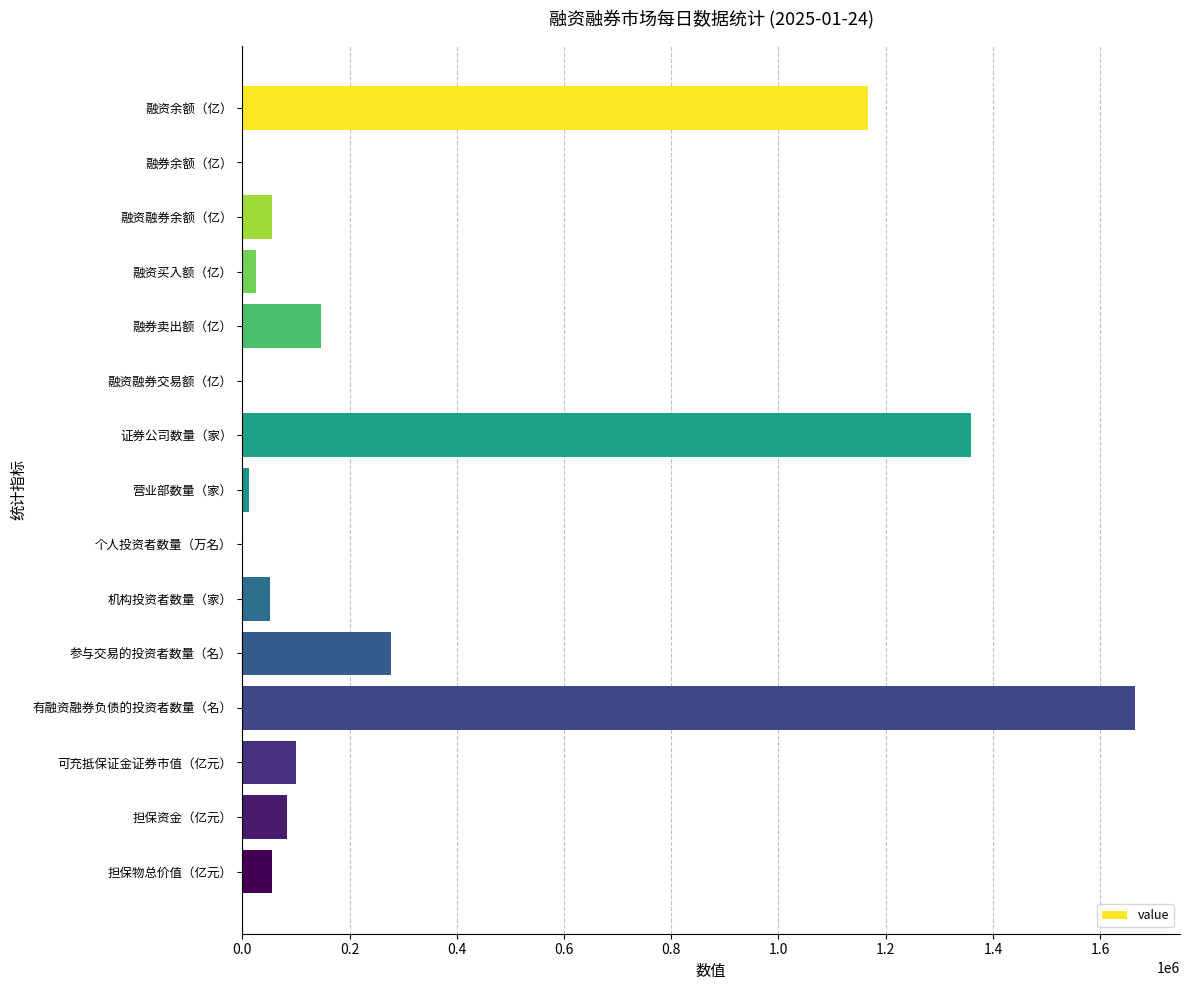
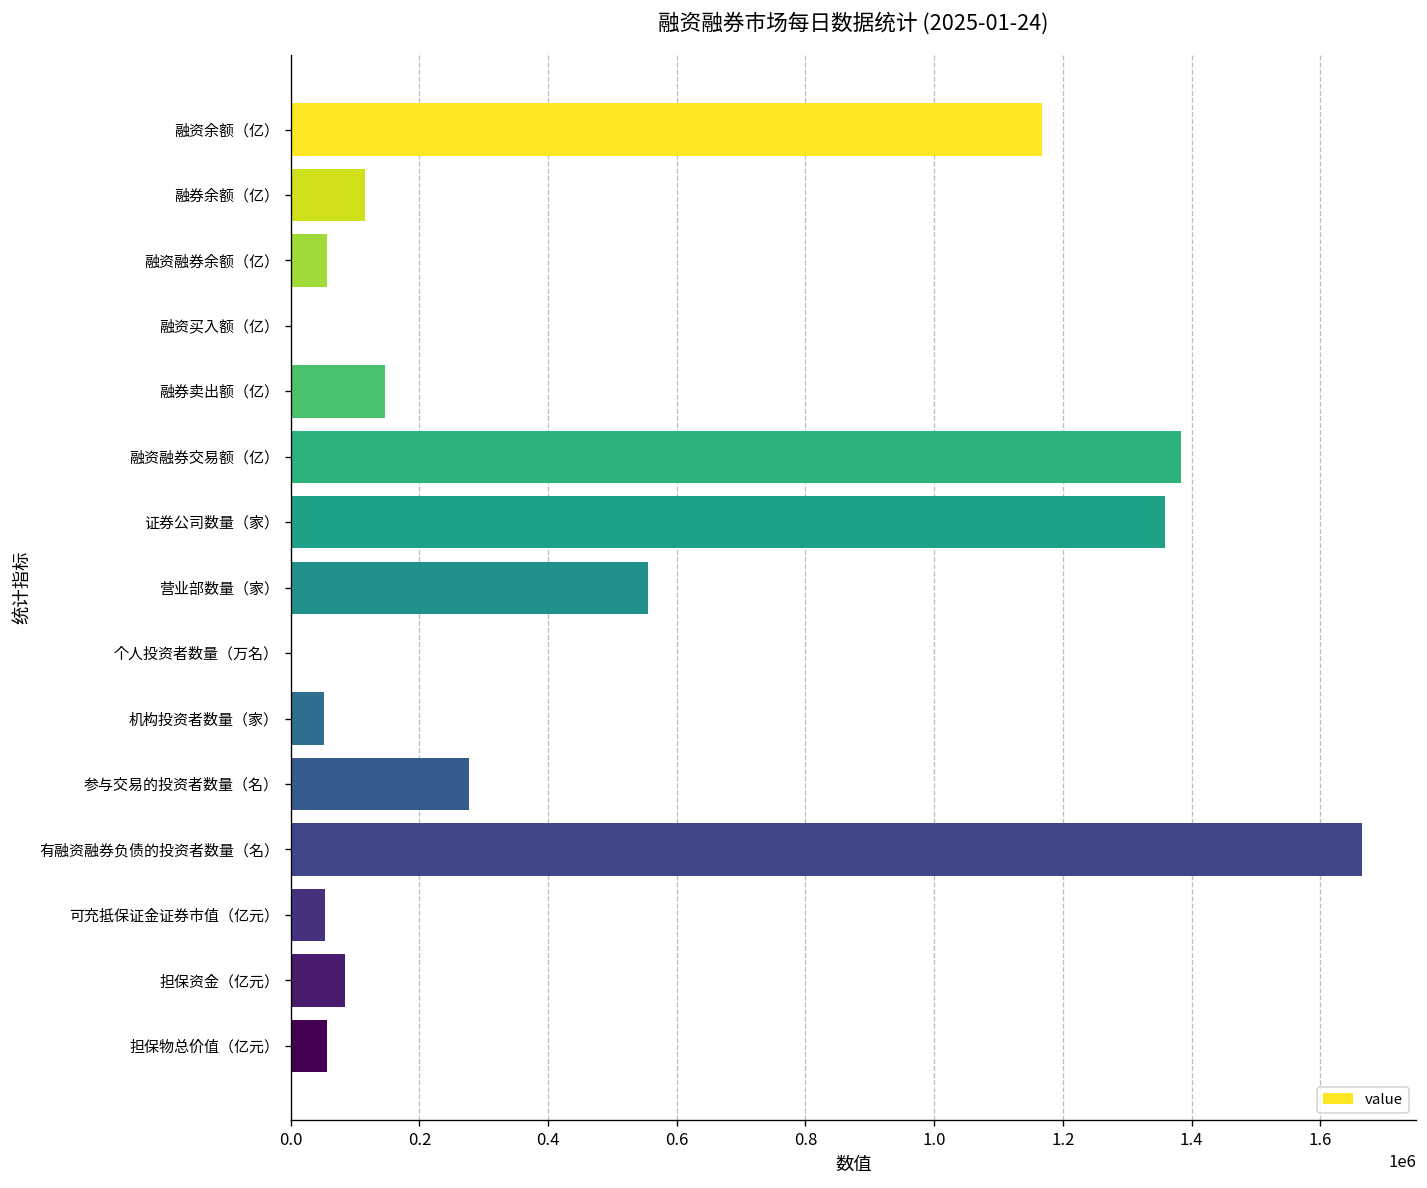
  {
    "融资余额（亿）": 1170000,
-   "融券余额（亿）": 0,
+   "融券余额（亿）": 110000,
    "融资融券余额（亿）": 60000,
-   "融资买入额（亿）": 20000,
+   "融资买入额（亿）": 0,
    "融券卖出额（亿）": 150000,
-   "融资融券交易额（亿）": 0,
+   "融资融券交易额（亿）": 1380000,
    "证券公司数量（家）": 1360000,
-   "营业部数量（家）": 10000,
+   "营业部数量（家）": 560000,
    "机构投资者数量（家）": 50000,
    "参与交易的投资者数量（名）": 280000,
    "有融资融券负债的投资者数量（名）": 1670000,
-   "可充抵保证金证券市值（亿元）": 100000,
+   "可充抵保证金证券市值（亿元）": 50000,
    "担保资金（亿元）": 80000,
    "担保物总价值（亿元）": 60000
  }
